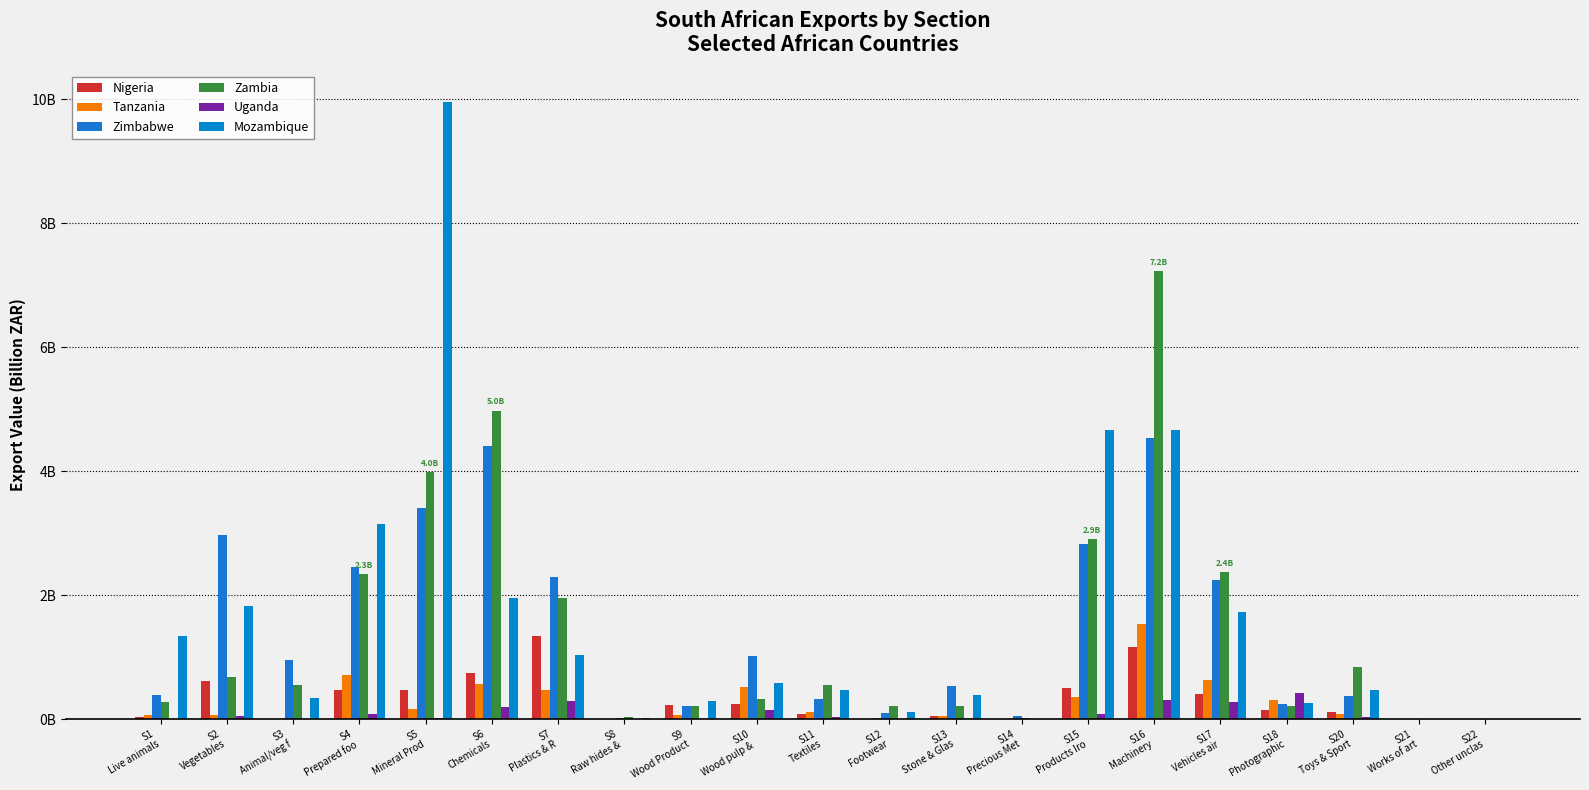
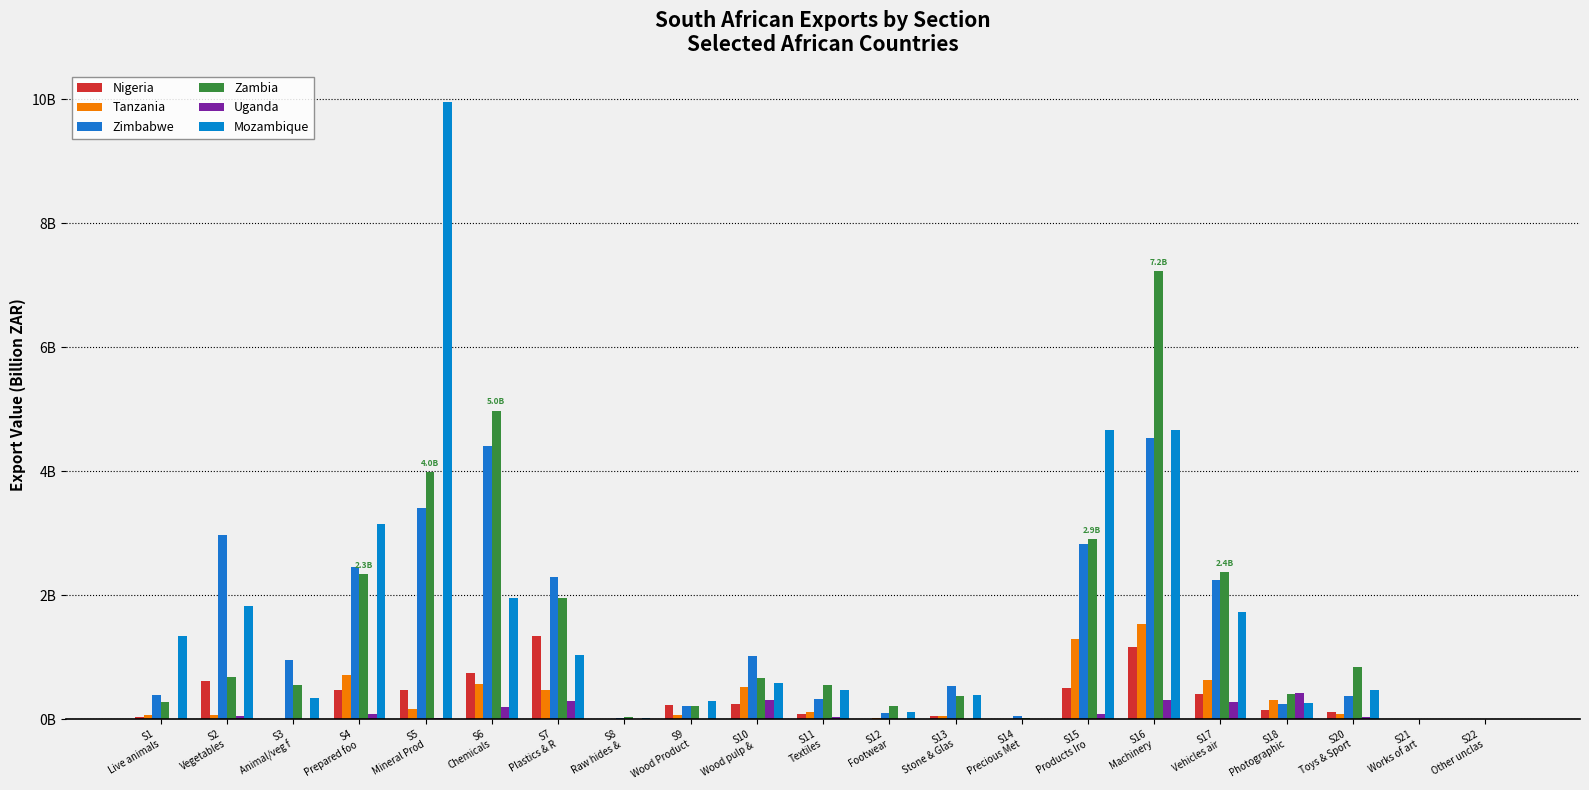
  {
    "Nigeria": {
      "S2 Vegetables": 600000000,
      "S4 Prepared foo": 500000000,
      "S5 Mineral Prod": 500000000,
      "S6 Chemicals": 700000000,
      "S7 Plastics & R": 1300000000,
      "S9 Wood Product": 200000000,
      "S10 Wood pulp &": 200000000,
      "S11 Textiles": 100000000,
      "S13 Stone & Glas": 0,
      "S15 Products Iro": 500000000,
      "S16 Machinery": 1200000000,
      "S17 Vehicles air": 400000000,
      "S18 Photographic": 100000000,
      "S20 Toys & Sport": 100000000
    },
    "Tanzania": {
      "S1 Live animals": 100000000,
      "S2 Vegetables": 100000000,
      "S4 Prepared foo": 700000000,
      "S5 Mineral Prod": 200000000,
      "S6 Chemicals": 600000000,
      "S7 Plastics & R": 500000000,
      "S9 Wood Product": 100000000,
      "S10 Wood pulp &": 500000000,
      "S11 Textiles": 100000000,
      "S13 Stone & Glas": 100000000,
-     "S15 Products Iro": 400000000,
+     "S15 Products Iro": 1300000000,
      "S16 Machinery": 1500000000,
      "S17 Vehicles air": 600000000,
      "S18 Photographic": 300000000,
      "S20 Toys & Sport": 100000000
    },
    "Zambia": {
      "S1 Live animals": 300000000,
      "S2 Vegetables": 700000000,
      "S3 Animal/veg f": 500000000,
      "S7 Plastics & R": 2000000000,
      "S8 Raw hides &": 0,
      "S9 Wood Product": 200000000,
-     "S10 Wood pulp &": 300000000,
+     "S10 Wood pulp &": 700000000,
      "S11 Textiles": 600000000,
      "S12 Footwear": 200000000,
-     "S13 Stone & Glas": 200000000,
-     "S18 Photographic": 200000000,
+     "S13 Stone & Glas": 400000000,
+     "S18 Photographic": 400000000,
      "S20 Toys & Sport": 800000000
    },
    "Uganda": {
      "S2 Vegetables": 100000000,
      "S4 Prepared foo": 100000000,
      "S6 Chemicals": 200000000,
      "S7 Plastics & R": 300000000,
-     "S10 Wood pulp &": 200000000,
+     "S10 Wood pulp &": 300000000,
      "S15 Products Iro": 100000000,
      "S16 Machinery": 300000000,
      "S17 Vehicles air": 300000000,
      "S18 Photographic": 400000000
    }
  }
